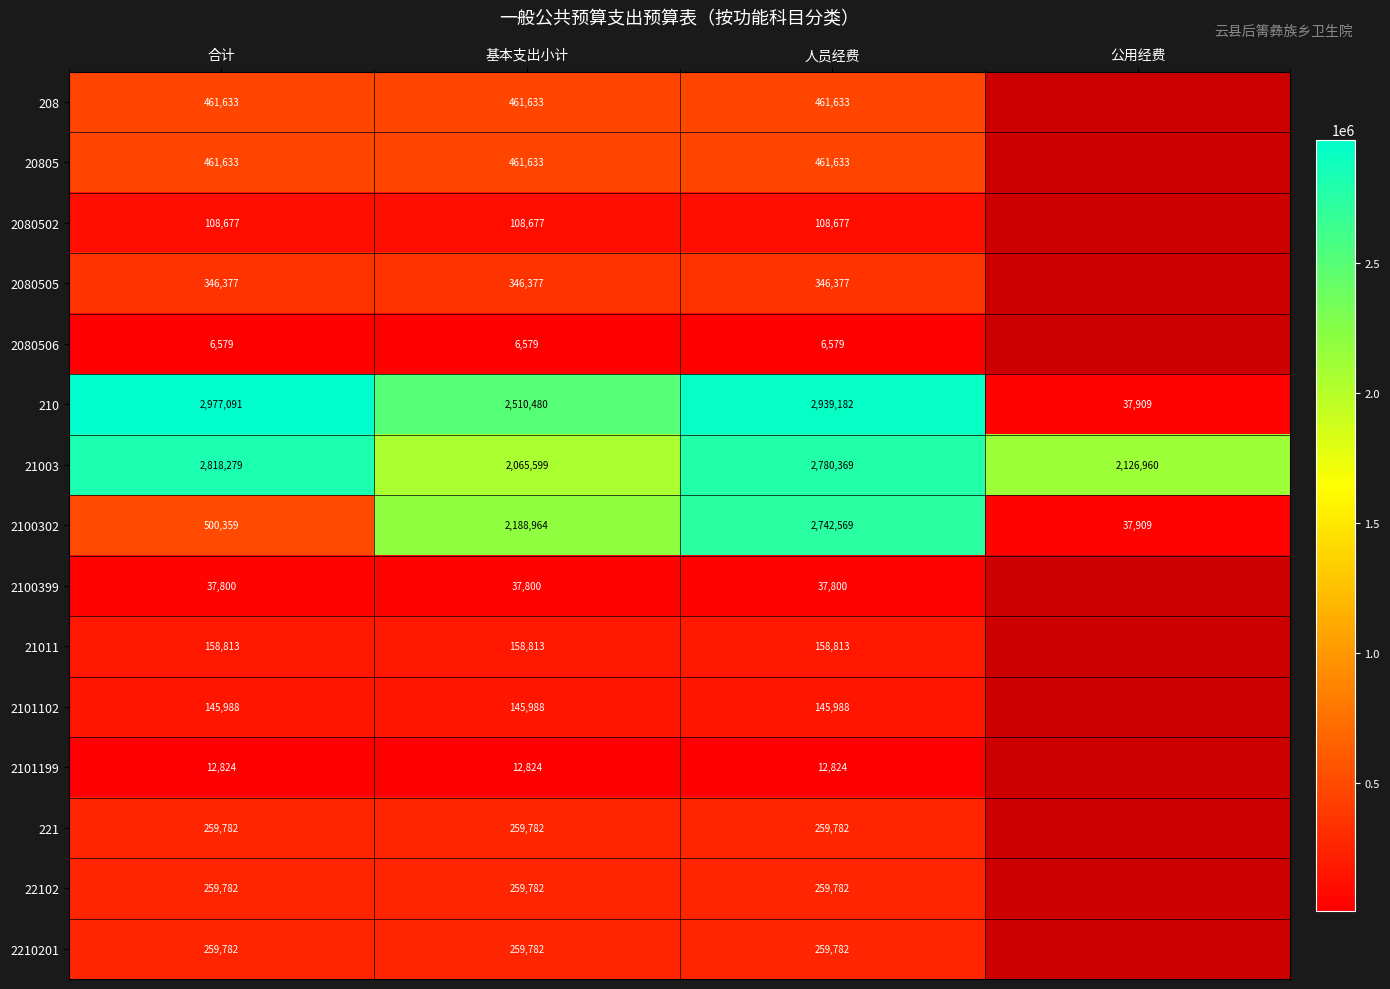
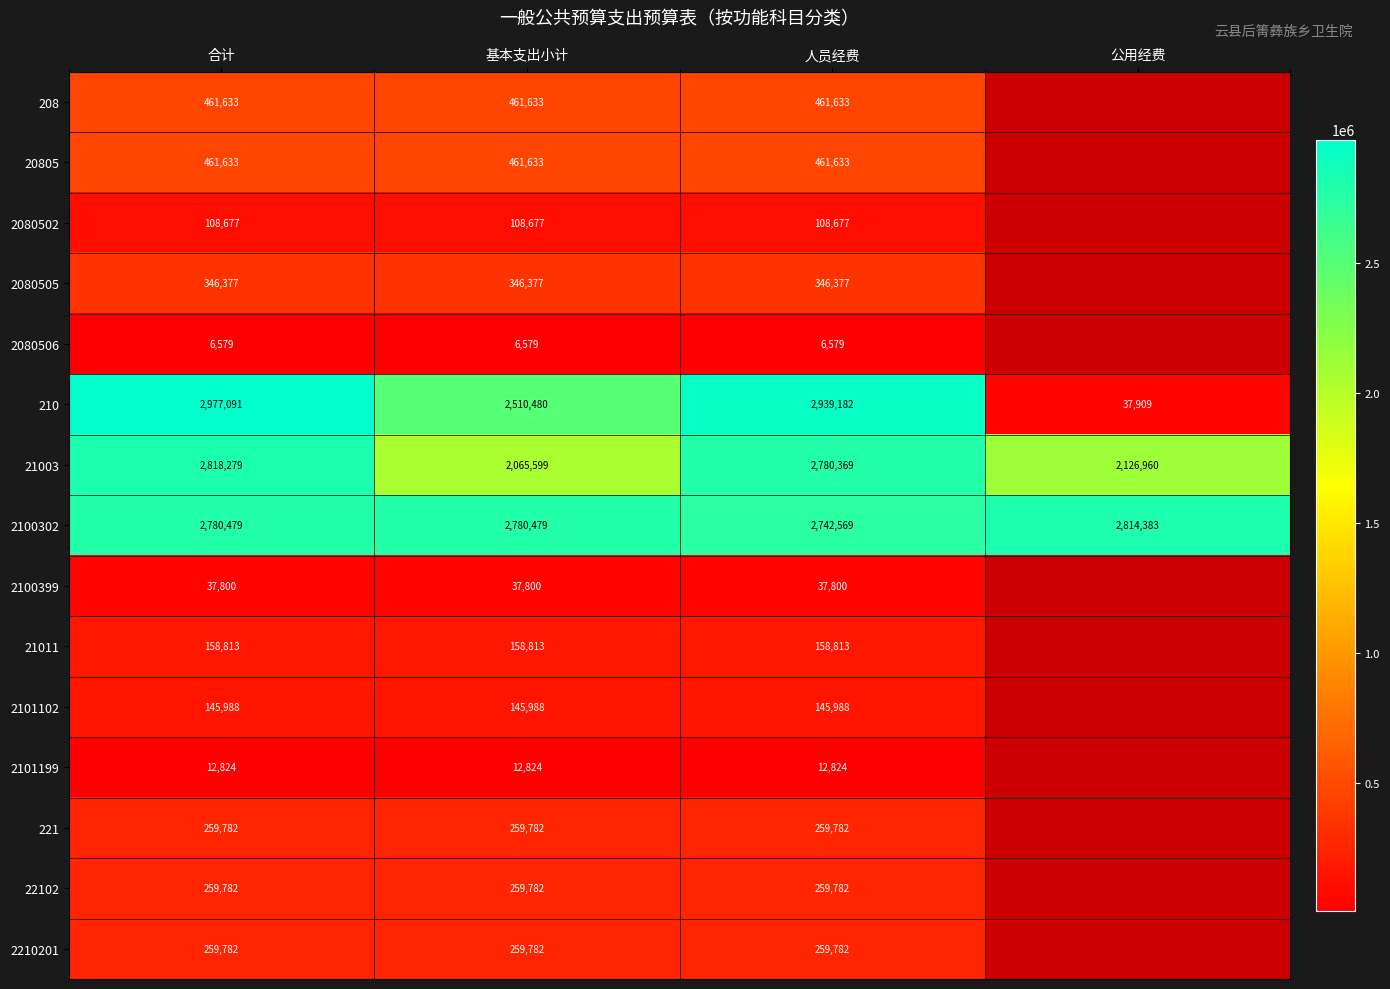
  {
    "208": {
      "合计": "461,633",
      "基本支出小计": "461,633",
      "人员经费": "461,633"
    },
    "20805": {
      "合计": "461,633",
      "基本支出小计": "461,633",
      "人员经费": "461,633"
    },
    "2080502": {
      "合计": "108,677",
      "基本支出小计": "108,677",
      "人员经费": "108,677"
    },
    "2080505": {
      "合计": "346,377",
      "基本支出小计": "346,377",
      "人员经费": "346,377"
    },
    "2080506": {
      "合计": "6,579",
      "基本支出小计": "6,579",
      "人员经费": "6,579"
    },
    "210": {
      "合计": "2,977,091",
      "基本支出小计": "2,510,480",
      "人员经费": "2,939,182",
      "公用经费": "37,909"
    },
    "21003": {
      "合计": "2,818,279",
      "基本支出小计": "2,065,599",
      "人员经费": "2,780,369",
      "公用经费": "2,126,960"
    },
    "2100302": {
-     "合计": "500,359",
-     "基本支出小计": "2,188,964",
+     "合计": "2,780,479",
+     "基本支出小计": "2,780,479",
      "人员经费": "2,742,569",
-     "公用经费": "37,909"
+     "公用经费": "2,814,383"
    },
    "2100399": {
      "合计": "37,800",
      "基本支出小计": "37,800",
      "人员经费": "37,800"
    },
    "21011": {
      "合计": "158,813",
      "基本支出小计": "158,813",
      "人员经费": "158,813"
    },
    "2101102": {
      "合计": "145,988",
      "基本支出小计": "145,988",
      "人员经费": "145,988"
    },
    "2101199": {
      "合计": "12,824",
      "基本支出小计": "12,824",
      "人员经费": "12,824"
    },
    "221": {
      "合计": "259,782",
      "基本支出小计": "259,782",
      "人员经费": "259,782"
    },
    "22102": {
      "合计": "259,782",
      "基本支出小计": "259,782",
      "人员经费": "259,782"
    },
    "2210201": {
      "合计": "259,782",
      "基本支出小计": "259,782",
      "人员经费": "259,782"
    }
  }
